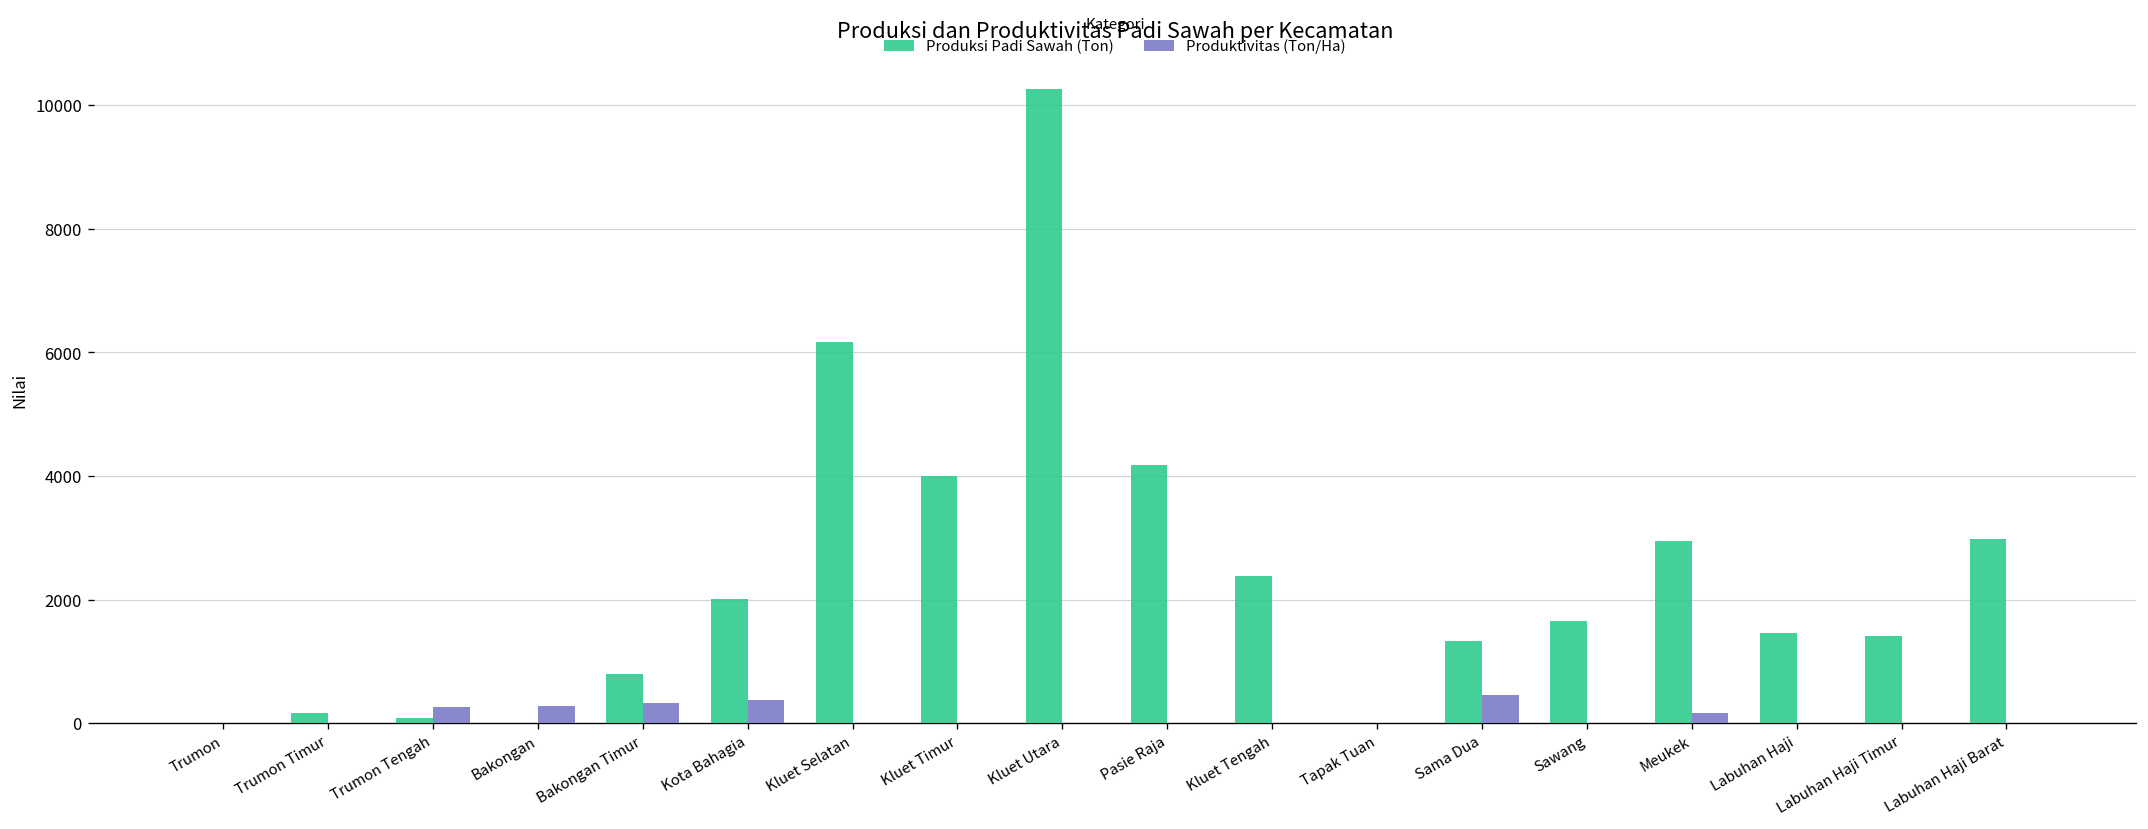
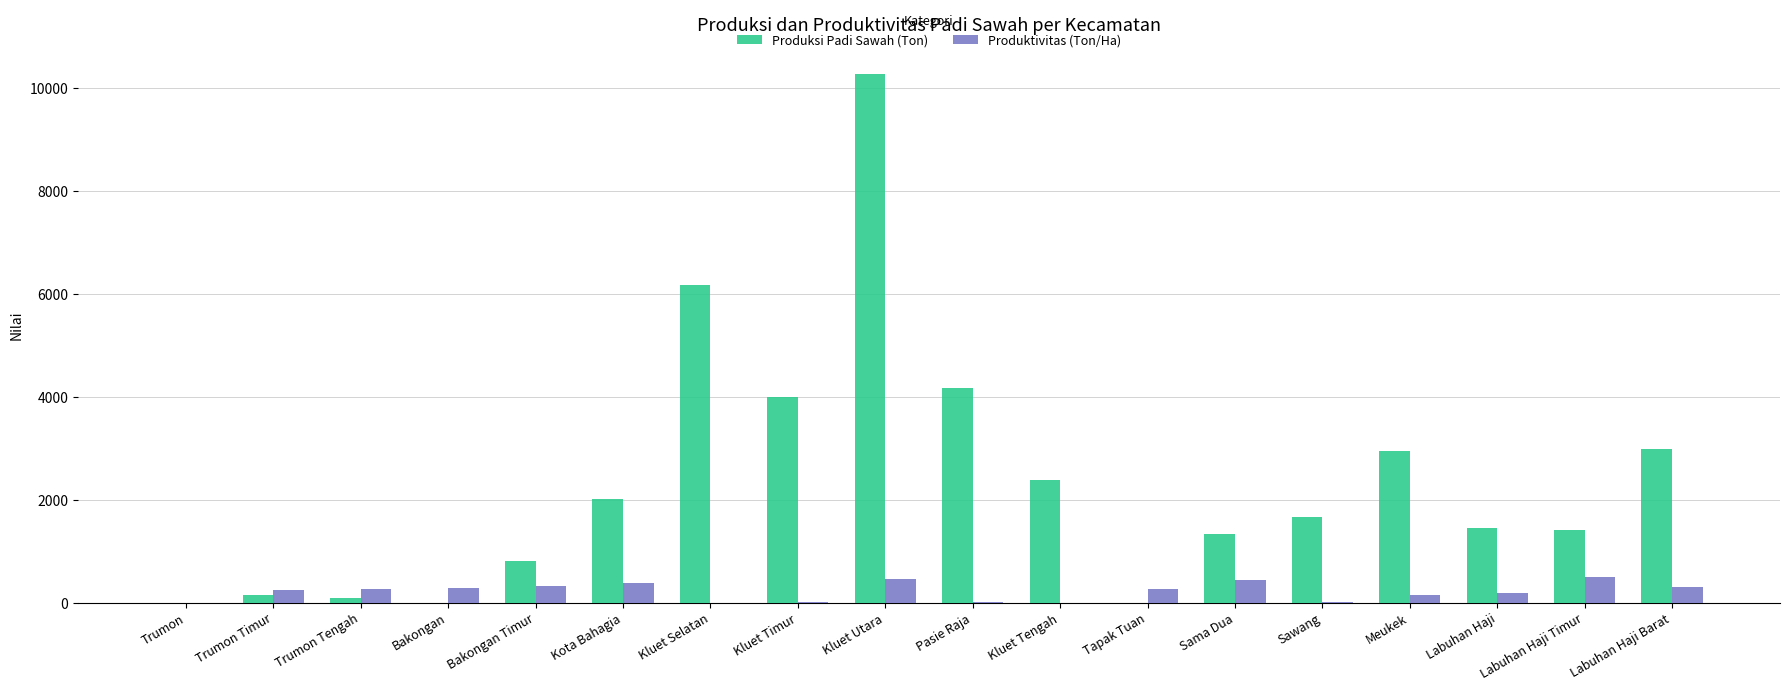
  {
    "Produksi Padi Sawah (Ton)": {
      "Trumon": 0,
      "Trumon Timur": 200,
      "Trumon Tengah": 100,
      "Bakongan": 0,
      "Bakongan Timur": 800,
      "Kota Bahagia": 2000,
      "Kluet Selatan": 6200,
      "Kluet Timur": 4000,
      "Kluet Utara": 10300,
      "Pasie Raja": 4200,
      "Kluet Tengah": 2400,
      "Tapak Tuan": 0,
      "Sama Dua": 1300,
      "Sawang": 1700,
      "Meukek": 2900,
      "Labuhan Haji": 1500,
      "Labuhan Haji Timur": 1400,
      "Labuhan Haji Barat": 3000
    },
    "Produktivitas (Ton/Ha)": {
      "Trumon": 0,
-     "Trumon Timur": 0,
+     "Trumon Timur": 200,
      "Trumon Tengah": 300,
      "Bakongan": 300,
      "Bakongan Timur": 300,
      "Kota Bahagia": 400,
-     "Kluet Utara": 0,
-     "Tapak Tuan": 0,
+     "Kluet Utara": 500,
+     "Tapak Tuan": 300,
      "Sama Dua": 500,
      "Meukek": 200,
-     "Labuhan Haji": 0,
-     "Labuhan Haji Timur": 0,
-     "Labuhan Haji Barat": 0
+     "Labuhan Haji": 200,
+     "Labuhan Haji Timur": 500,
+     "Labuhan Haji Barat": 300
    }
  }
